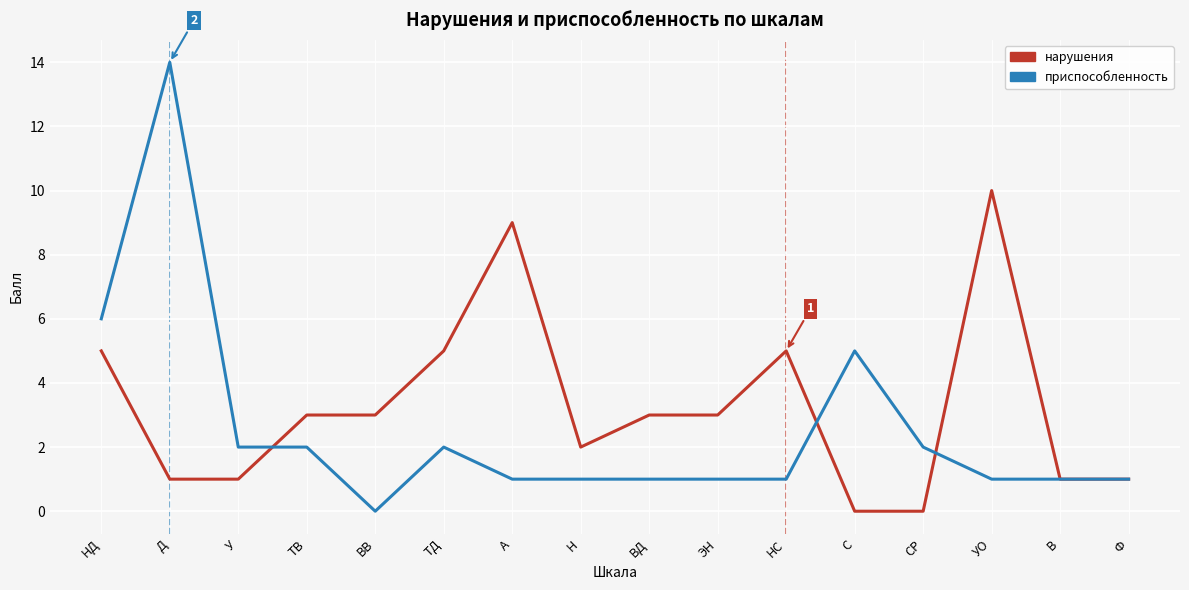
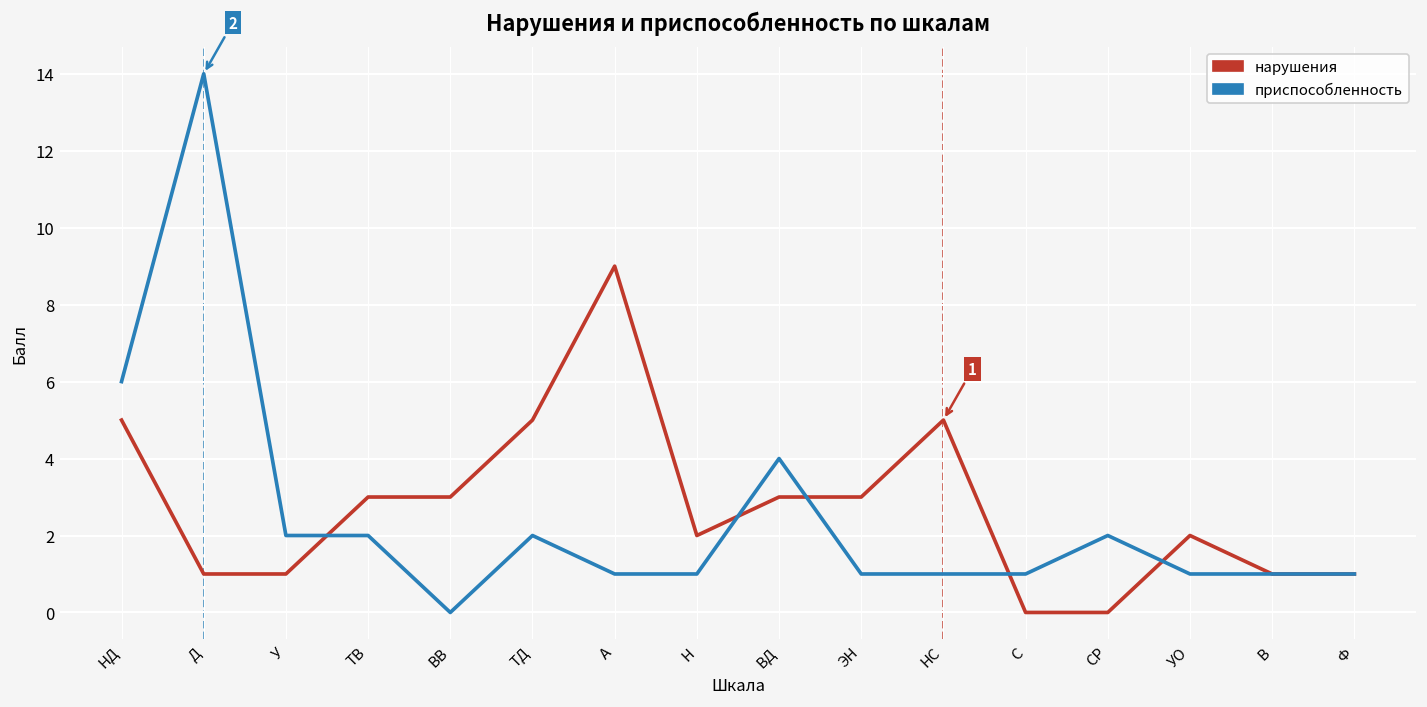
  {
    "нарушения": {
      "НД": 5,
      "Д": 1,
      "У": 1,
      "ТВ": 3,
      "ВВ": 3,
      "ТД": 5,
      "А": 9,
      "Н": 2,
      "ВД": 3,
      "ЭН": 3,
      "НС": 5,
      "С": 0,
      "СР": 0,
-     "УО": 10
+     "УО": 2
    },
    "приспособленность": {
      "НД": 6,
      "Д": 14,
      "У": 2,
      "ТВ": 2,
      "ВВ": 0,
      "ТД": 2,
      "А": 1,
      "Н": 1,
-     "ВД": 1,
+     "ВД": 4,
      "ЭН": 1,
      "НС": 1,
-     "С": 5,
+     "С": 1,
      "СР": 2,
      "УО": 1
    }
  }
